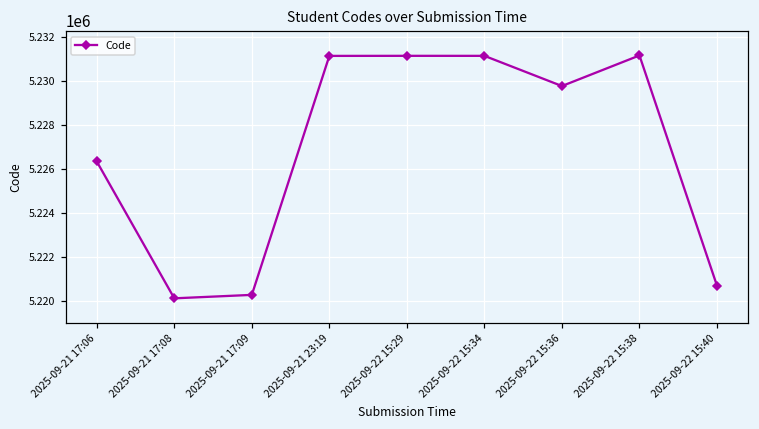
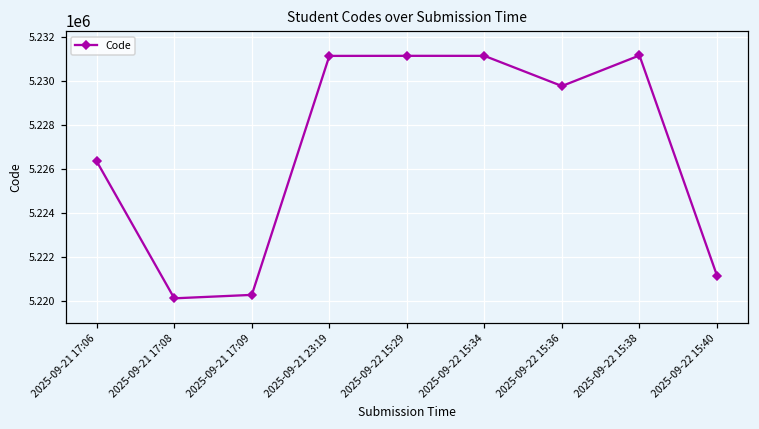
  {
    "2025-09-21 17:06": 5226300,
    "2025-09-21 17:08": 5220100,
    "2025-09-21 17:09": 5220300,
    "2025-09-21 23:19": 5231100,
    "2025-09-22 15:29": 5231100,
    "2025-09-22 15:34": 5231100,
    "2025-09-22 15:36": 5229800,
    "2025-09-22 15:38": 5231200,
-   "2025-09-22 15:40": 5220700
+   "2025-09-22 15:40": 5221100
  }
